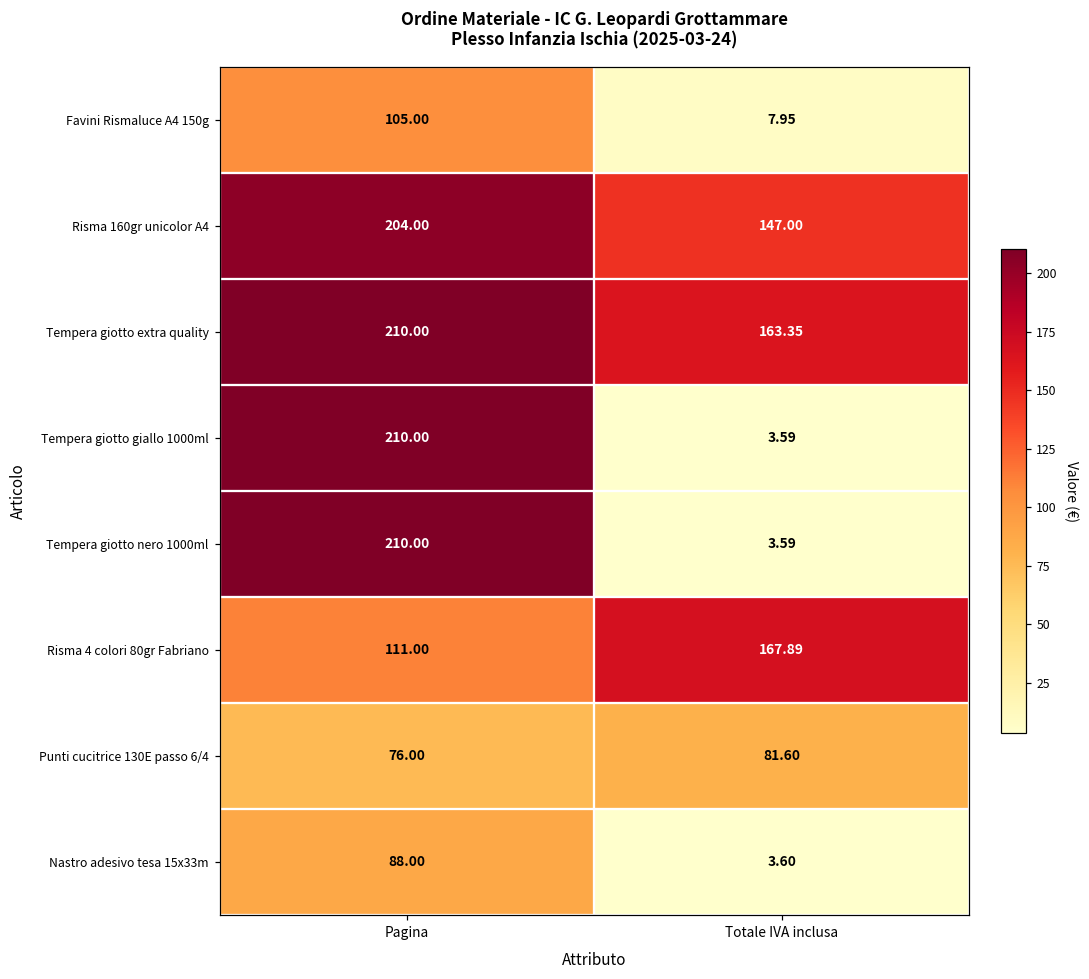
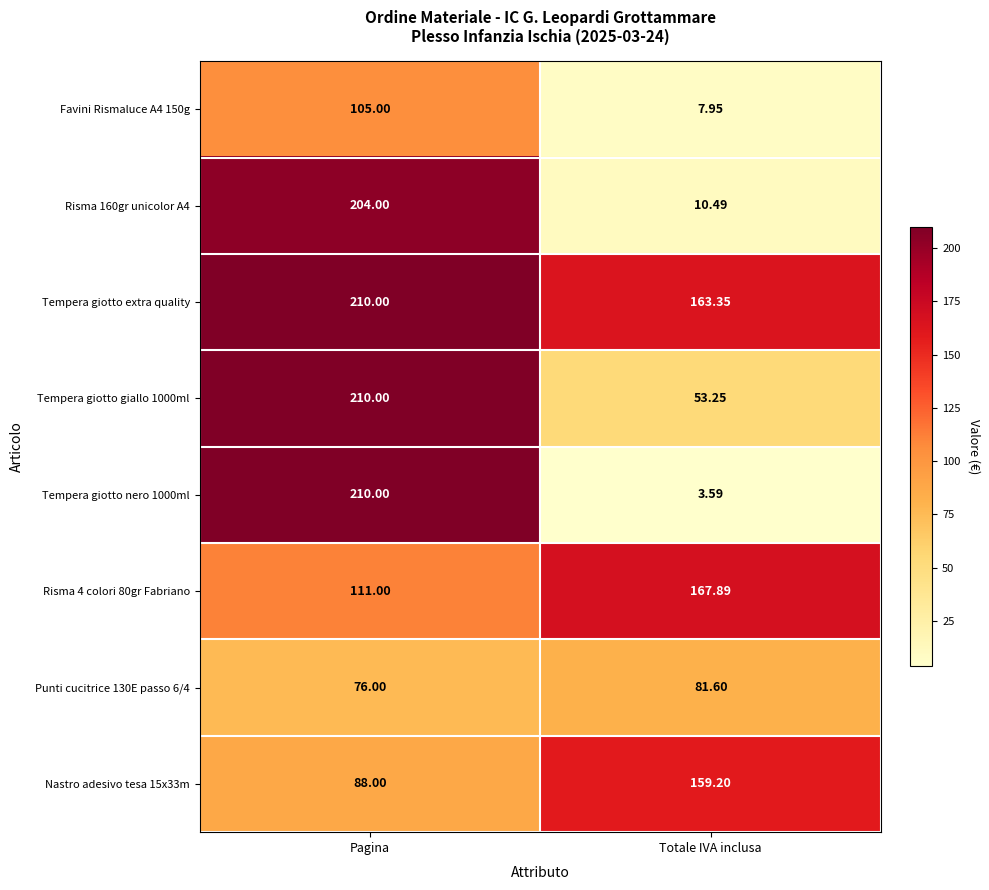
  {
    "Favini Rismaluce A4 150g": {
      "Pagina": 105.00,
      "Totale IVA inclusa": 7.95
    },
    "Risma 160gr unicolor A4": {
      "Pagina": 204.00,
-     "Totale IVA inclusa": 147.00
+     "Totale IVA inclusa": 10.49
    },
    "Tempera giotto extra quality": {
      "Pagina": 210.00,
      "Totale IVA inclusa": 163.35
    },
    "Tempera giotto giallo 1000ml": {
      "Pagina": 210.00,
-     "Totale IVA inclusa": 3.59
+     "Totale IVA inclusa": 53.25
    },
    "Tempera giotto nero 1000ml": {
      "Pagina": 210.00,
      "Totale IVA inclusa": 3.59
    },
    "Risma 4 colori 80gr Fabriano": {
      "Pagina": 111.00,
      "Totale IVA inclusa": 167.89
    },
    "Punti cucitrice 130E passo 6/4": {
      "Pagina": 76.00,
      "Totale IVA inclusa": 81.60
    },
    "Nastro adesivo tesa 15x33m": {
      "Pagina": 88.00,
-     "Totale IVA inclusa": 3.60
+     "Totale IVA inclusa": 159.20
    }
  }
